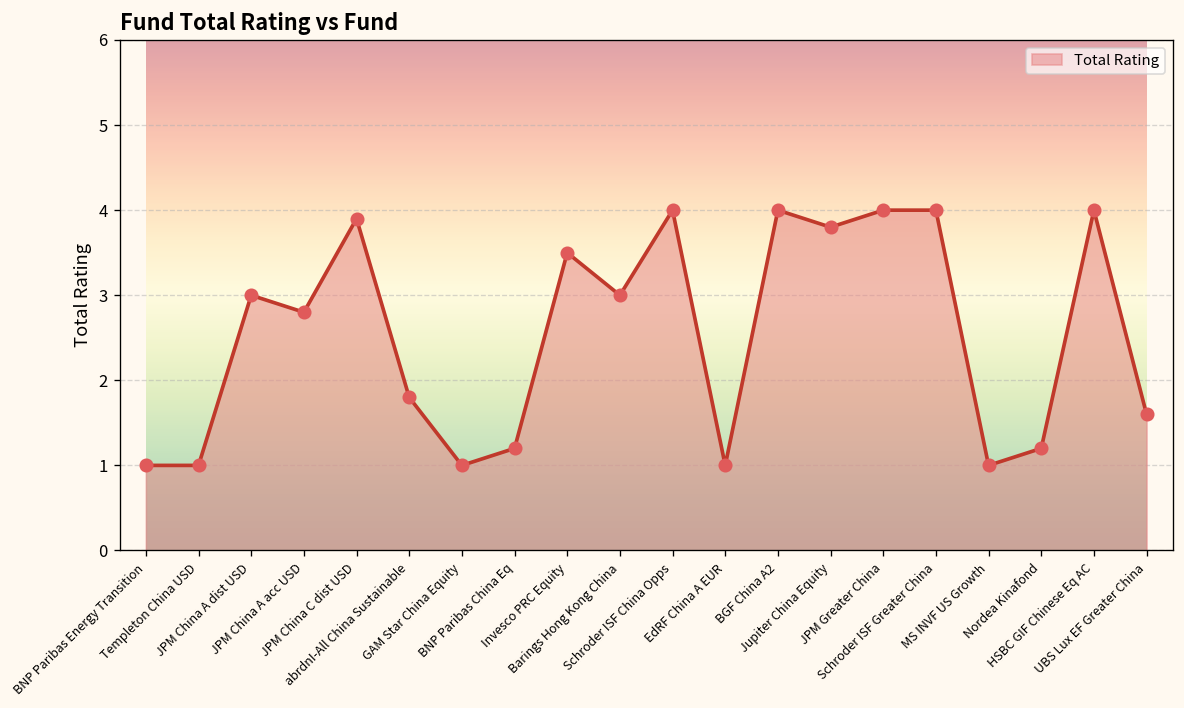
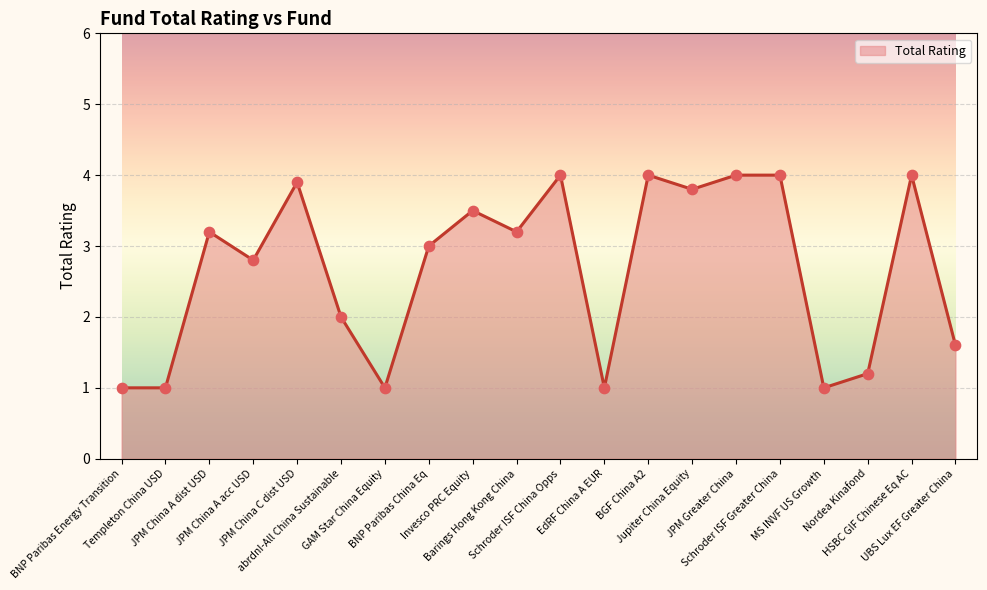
  {
    "BNP Paribas Energy Transition": 1.0,
    "Templeton China USD": 1.0,
-   "JPM China A dist USD": 3.0,
+   "JPM China A dist USD": 3.2,
    "JPM China A acc USD": 2.8,
    "JPM China C dist USD": 3.9,
-   "abrdnI-All China Sustainable": 1.8,
+   "abrdnI-All China Sustainable": 2.0,
    "GAM Star China Equity": 1.0,
-   "BNP Paribas China Eq": 1.2,
+   "BNP Paribas China Eq": 3.0,
    "Invesco PRC Equity": 3.5,
-   "Barings Hong Kong China": 3.0,
+   "Barings Hong Kong China": 3.2,
    "Schroder ISF China Opps": 4.0,
    "EdRF China A EUR": 1.0,
    "BGF China A2": 4.0,
    "Jupiter China Equity": 3.8,
    "JPM Greater China": 4.0,
    "Schroder ISF Greater China": 4.0,
    "MS INVF US Growth": 1.0,
    "Nordea Kinafond": 1.2,
    "HSBC GIF Chinese Eq AC": 4.0,
    "UBS Lux EF Greater China": 1.6
  }
